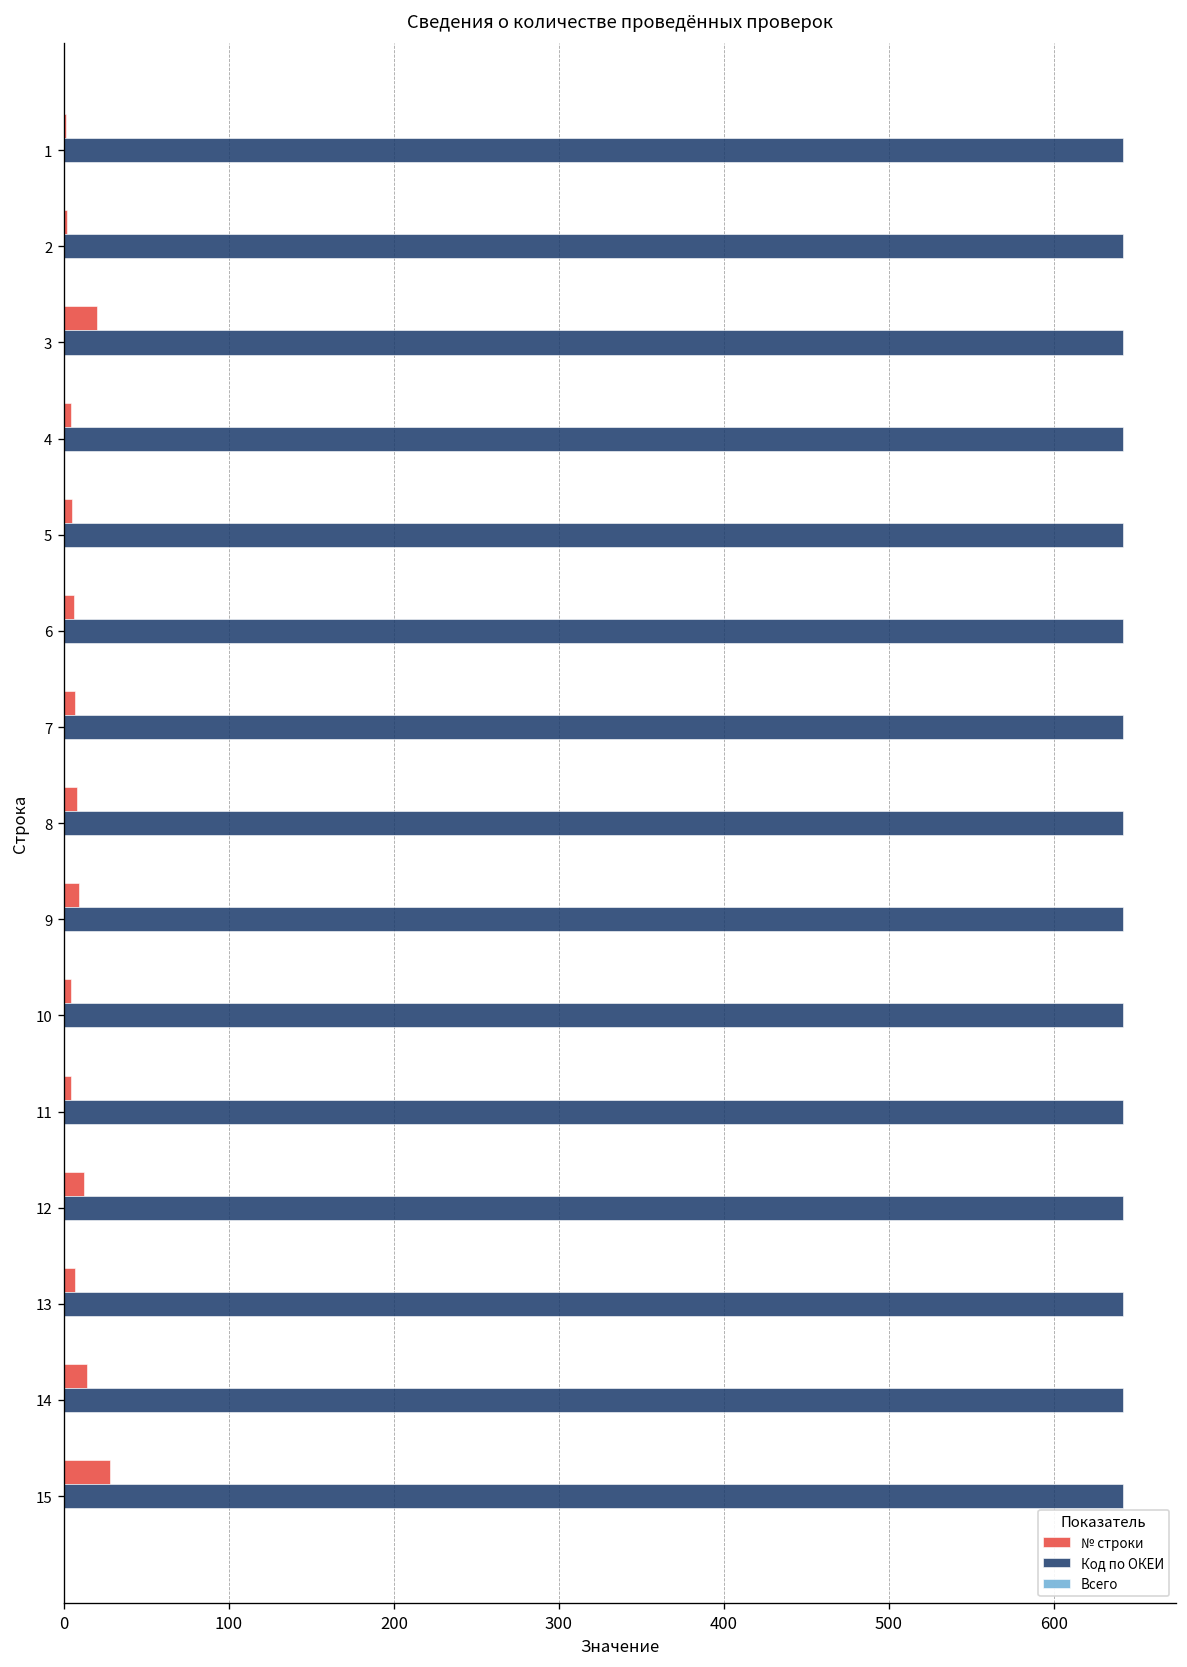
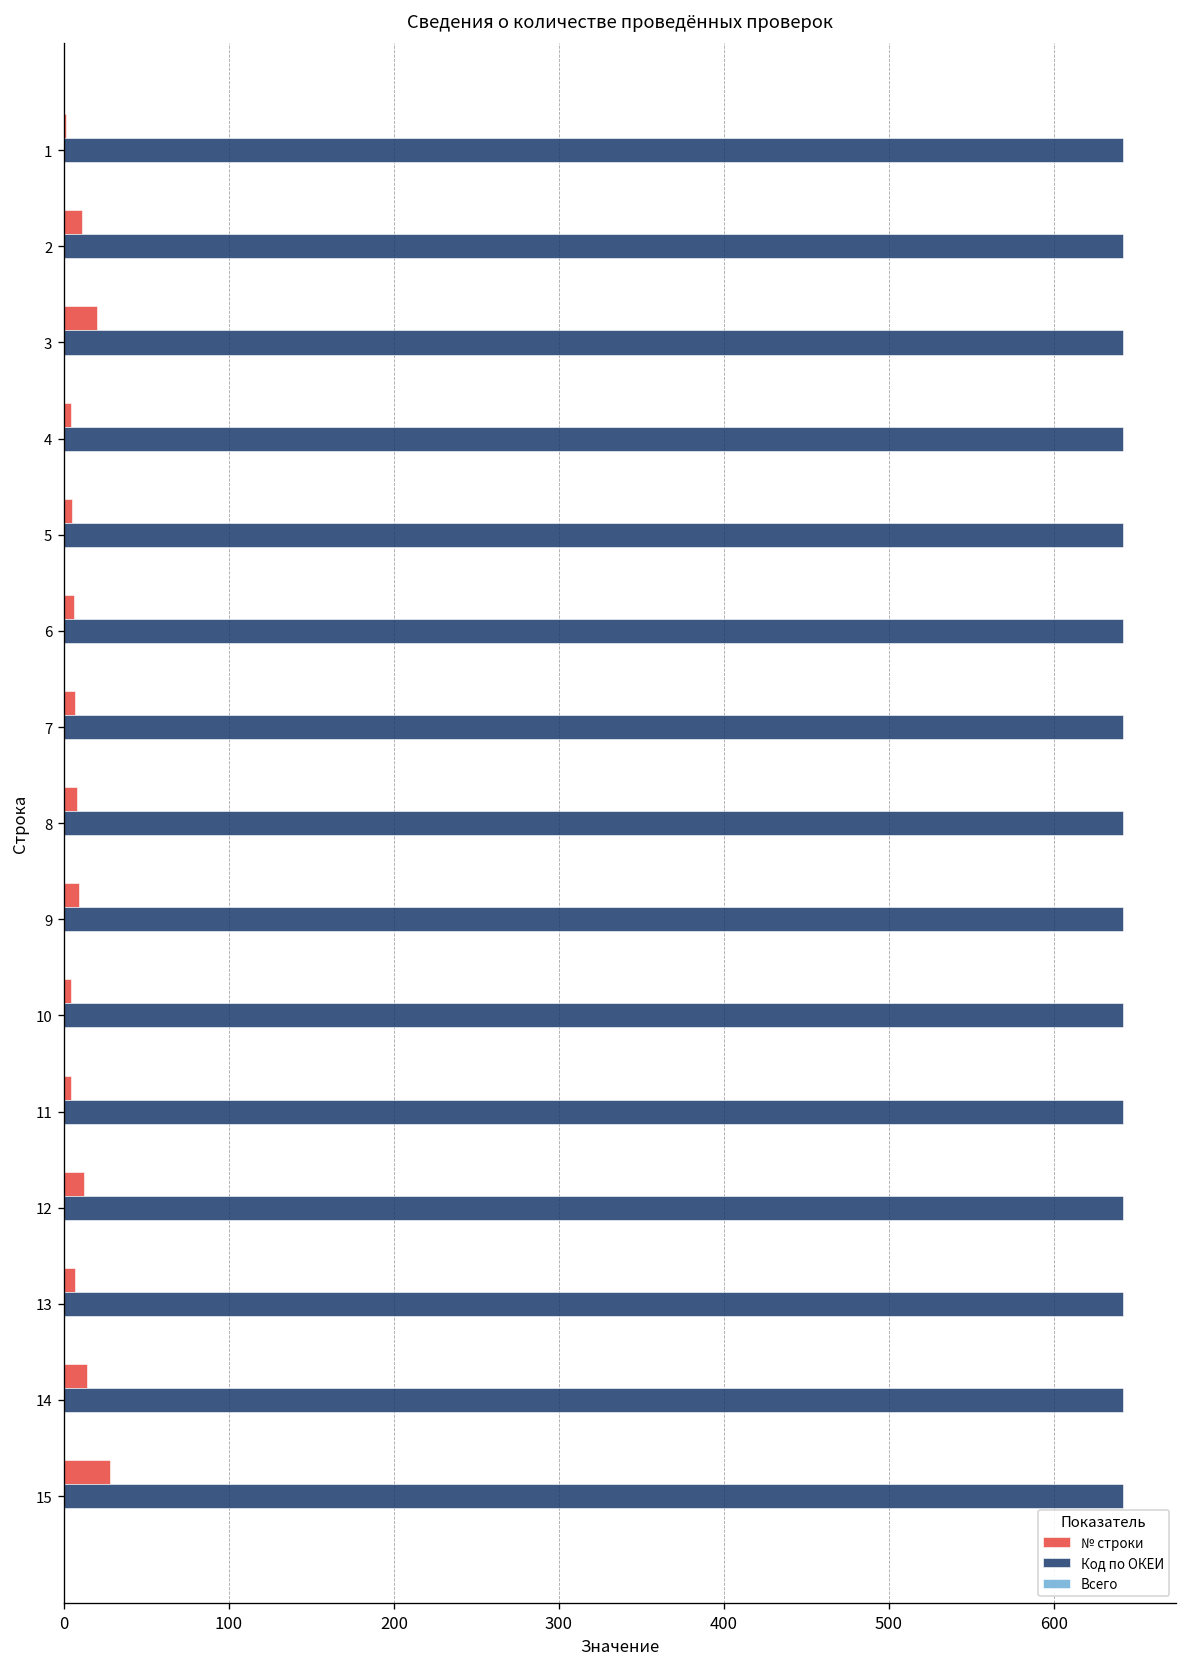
  {
    "№ строки": {
-     "2": 2,
+     "2": 11,
      "3": 20,
      "4": 4,
      "5": 5,
      "6": 6,
      "7": 7,
      "8": 8,
      "9": 9,
      "10": 4,
      "11": 4,
      "12": 12,
      "13": 7,
      "14": 14,
      "15": 28
    },
    "Код по ОКЕИ": {
      "1": 642,
      "2": 642,
      "3": 642,
      "4": 642,
      "5": 642,
      "6": 642,
      "7": 642,
      "8": 642,
      "9": 642,
      "10": 642,
      "11": 642,
      "12": 642,
      "13": 642,
      "14": 642,
      "15": 642
    },
    "Всего": {
      "1": 0,
      "2": 0,
      "3": 0,
      "4": 0,
      "5": 0,
      "6": 0,
      "7": 0,
      "8": 0,
      "9": 0,
      "10": 0,
      "11": 0,
      "12": 0,
      "13": 0,
      "14": 0,
      "15": 0
    }
  }
